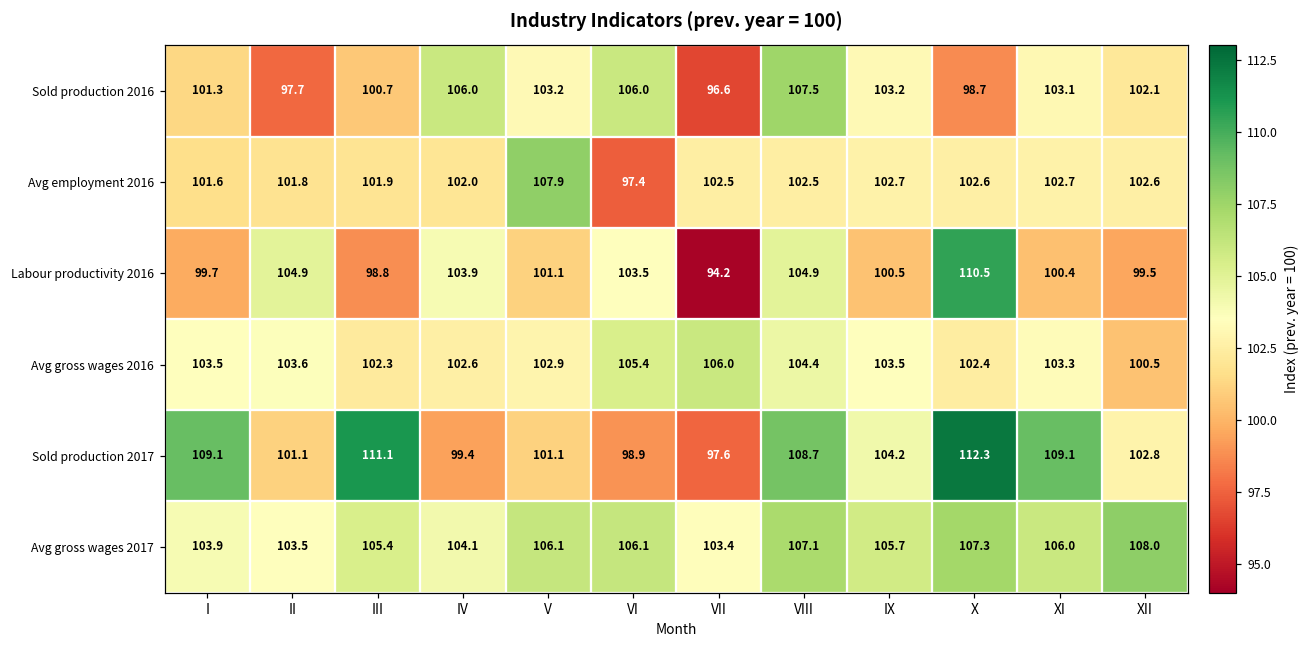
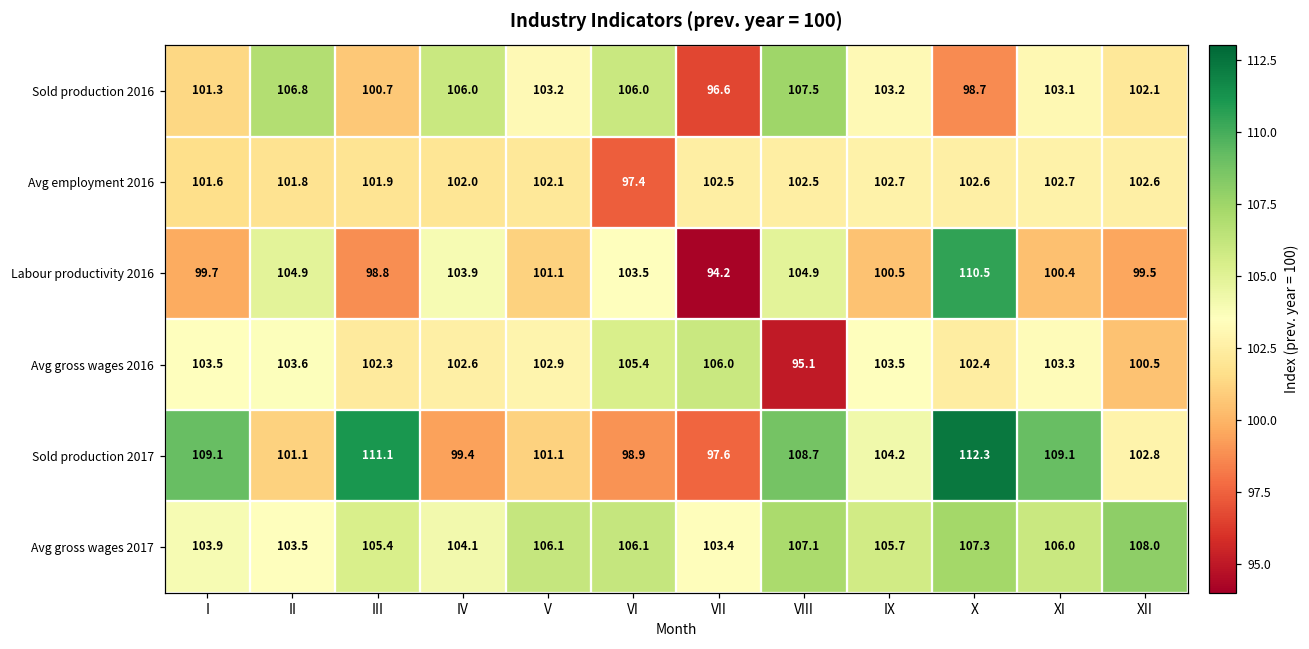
  {
    "Sold production 2016": {
      "I": 101.3,
-     "II": 97.7,
+     "II": 106.8,
      "III": 100.7,
      "IV": 106.0,
      "V": 103.2,
      "VI": 106.0,
      "VII": 96.6,
      "VIII": 107.5,
      "IX": 103.2,
      "X": 98.7,
      "XI": 103.1,
      "XII": 102.1
    },
    "Avg employment 2016": {
      "I": 101.6,
      "II": 101.8,
      "III": 101.9,
      "IV": 102.0,
-     "V": 107.9,
+     "V": 102.1,
      "VI": 97.4,
      "VII": 102.5,
      "VIII": 102.5,
      "IX": 102.7,
      "X": 102.6,
      "XI": 102.7,
      "XII": 102.6
    },
    "Labour productivity 2016": {
      "I": 99.7,
      "II": 104.9,
      "III": 98.8,
      "IV": 103.9,
      "V": 101.1,
      "VI": 103.5,
      "VII": 94.2,
      "VIII": 104.9,
      "IX": 100.5,
      "X": 110.5,
      "XI": 100.4,
      "XII": 99.5
    },
    "Avg gross wages 2016": {
      "I": 103.5,
      "II": 103.6,
      "III": 102.3,
      "IV": 102.6,
      "V": 102.9,
      "VI": 105.4,
      "VII": 106.0,
-     "VIII": 104.4,
+     "VIII": 95.1,
      "IX": 103.5,
      "X": 102.4,
      "XI": 103.3,
      "XII": 100.5
    },
    "Sold production 2017": {
      "I": 109.1,
      "II": 101.1,
      "III": 111.1,
      "IV": 99.4,
      "V": 101.1,
      "VI": 98.9,
      "VII": 97.6,
      "VIII": 108.7,
      "IX": 104.2,
      "X": 112.3,
      "XI": 109.1,
      "XII": 102.8
    },
    "Avg gross wages 2017": {
      "I": 103.9,
      "II": 103.5,
      "III": 105.4,
      "IV": 104.1,
      "V": 106.1,
      "VI": 106.1,
      "VII": 103.4,
      "VIII": 107.1,
      "IX": 105.7,
      "X": 107.3,
      "XI": 106.0,
      "XII": 108.0
    }
  }
